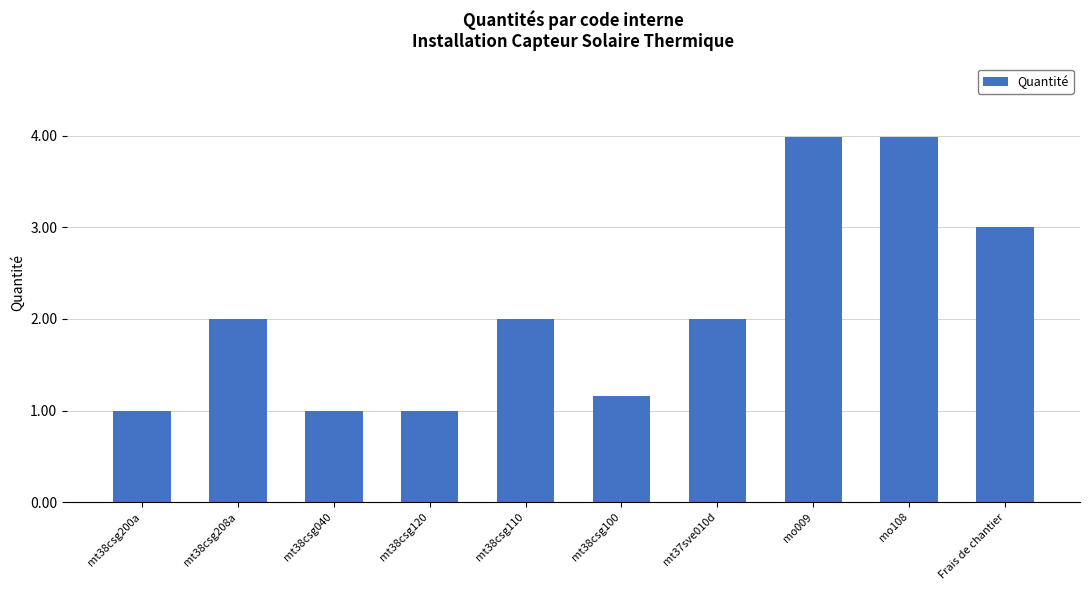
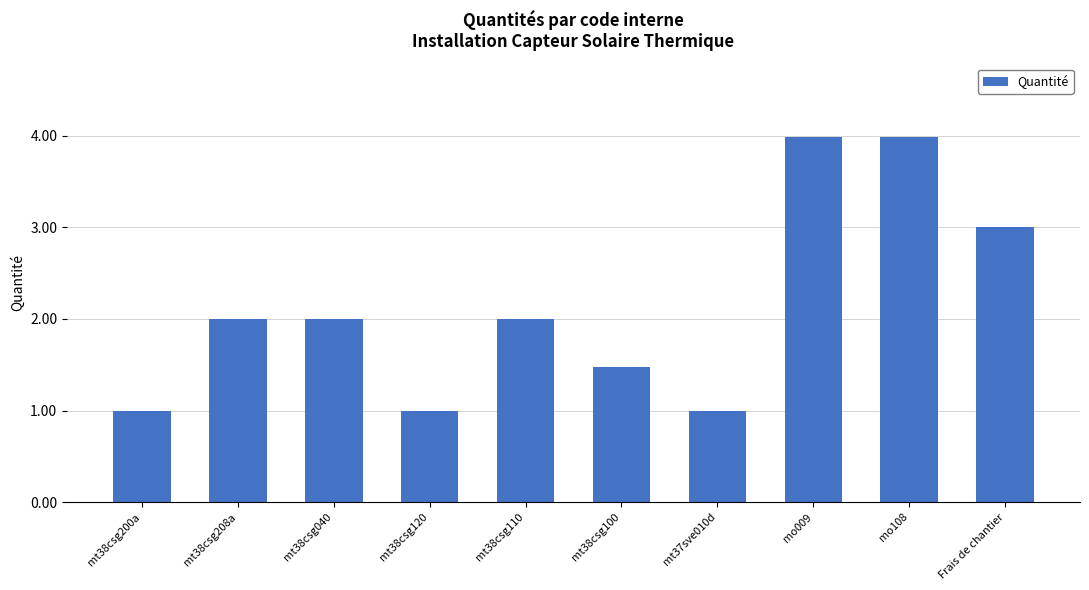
  {
    "mt38csg200a": 1.0,
    "mt38csg208a": 2.0,
-   "mt38csg040": 1,
+   "mt38csg040": 2,
    "mt38csg120": 1.0,
    "mt38csg110": 2.0,
-   "mt38csg100": 1.2,
-   "mt37sve010d": 2,
+   "mt38csg100": 1.5,
+   "mt37sve010d": 1,
    "mo009": 4.0,
    "mo108": 4.0,
    "Frais de chantier": 3.0
  }
